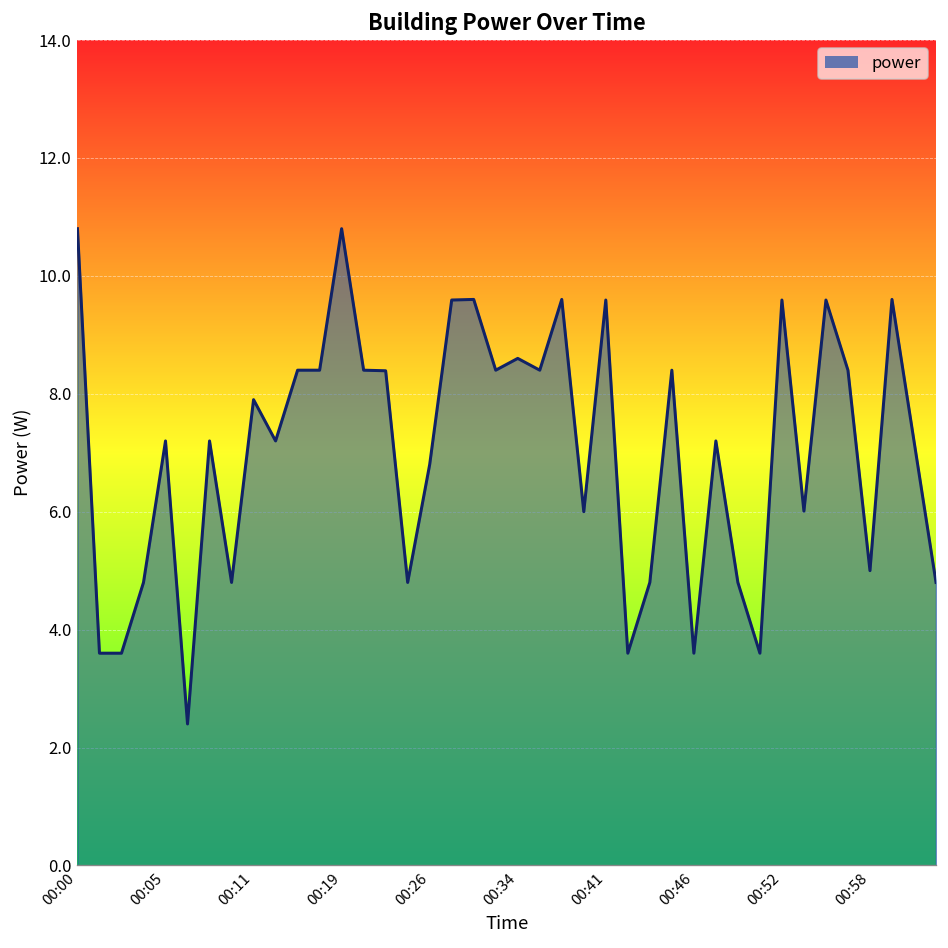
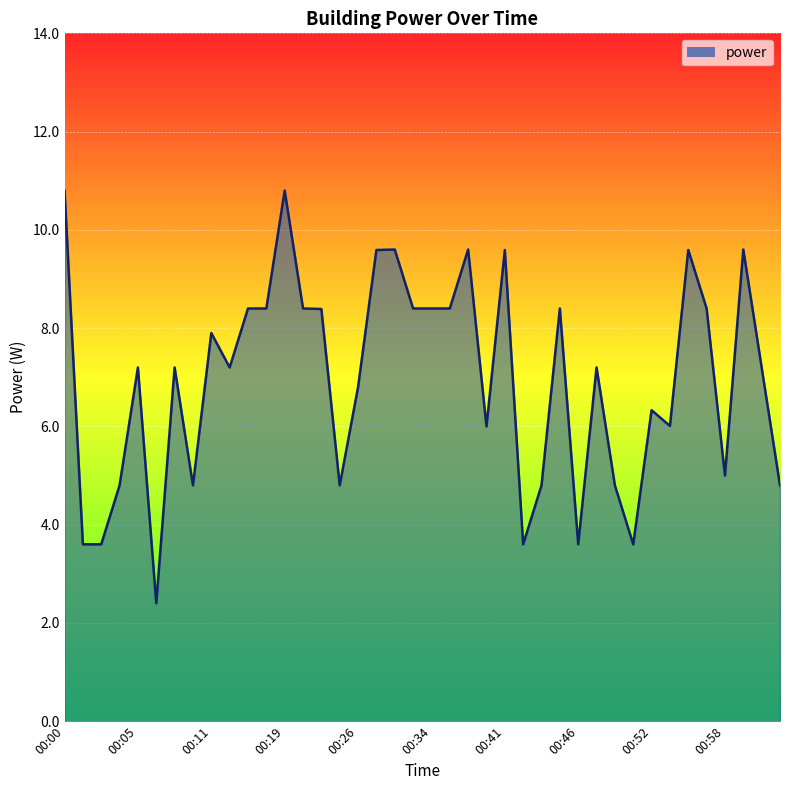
  {
    "00:00": 10.8,
    "00:05": 7.2,
    "00:11": 7.9,
    "00:19": 10.8,
    "00:26": 6.8,
-   "00:34": 8.6,
+   "00:34": 8.4,
    "00:41": 9.6,
    "00:46": 3.6,
-   "00:52": 9.6,
+   "00:52": 6.3,
    "00:58": 5.0
  }
